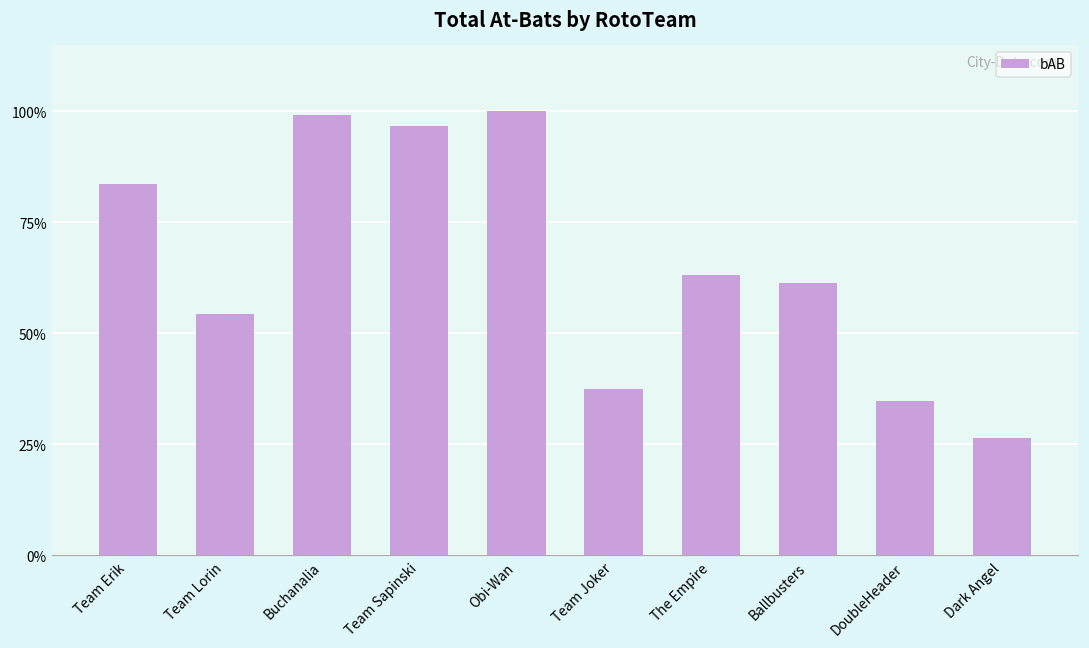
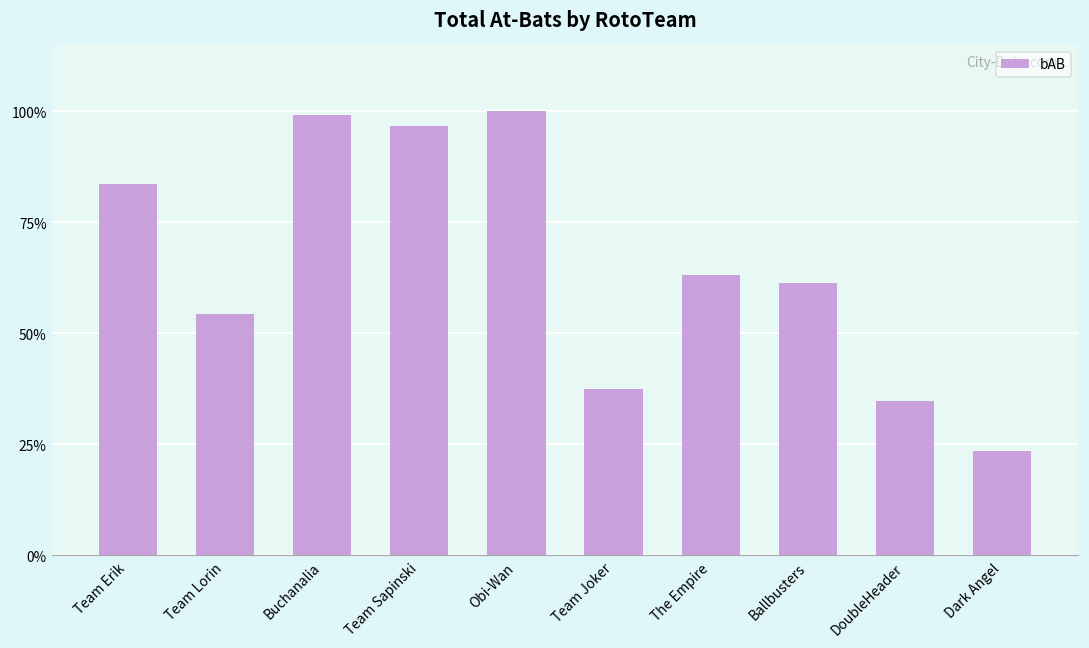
  {
    "Team Erik": "84%",
    "Team Lorin": "54%",
    "Buchanalia": "99%",
    "Team Sapinski": "97%",
    "Obi-Wan": "100%",
    "Team Joker": "37%",
    "The Empire": "63%",
    "Ballbusters": "61%",
    "DoubleHeader": "35%",
-   "Dark Angel": "26%"
+   "Dark Angel": "23%"
  }
